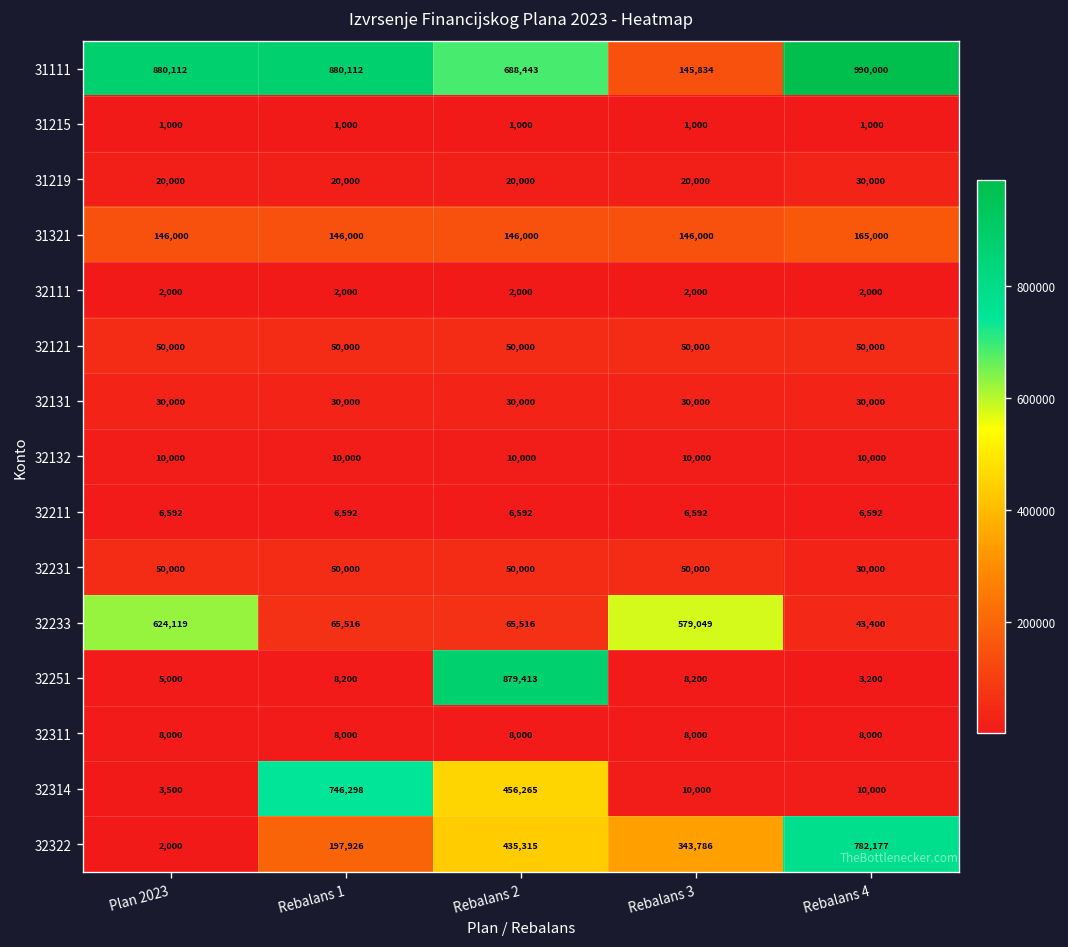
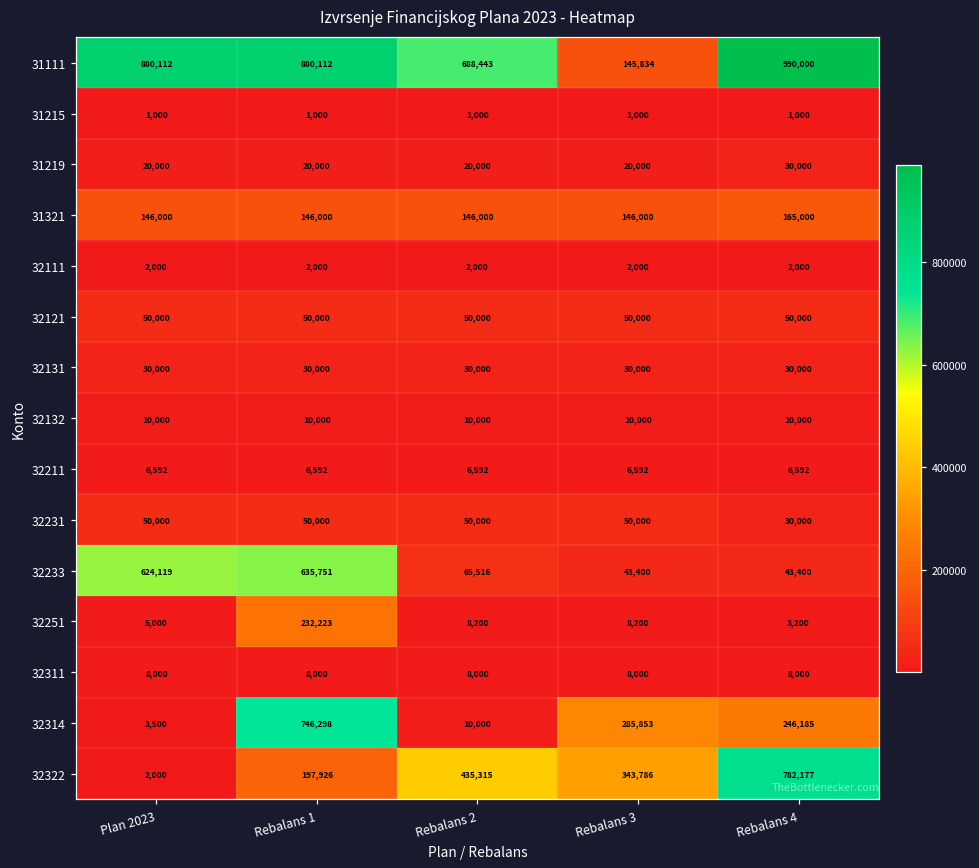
  {
    "31111": {
      "Plan 2023": "880,112",
      "Rebalans 1": "880,112",
      "Rebalans 2": "688,443",
      "Rebalans 3": "145,834",
      "Rebalans 4": "990,000"
    },
    "31215": {
      "Plan 2023": "1,000",
      "Rebalans 1": "1,000",
      "Rebalans 2": "1,000",
      "Rebalans 3": "1,000",
      "Rebalans 4": "1,000"
    },
    "31219": {
      "Plan 2023": "20,000",
      "Rebalans 1": "20,000",
      "Rebalans 2": "20,000",
      "Rebalans 3": "20,000",
      "Rebalans 4": "30,000"
    },
    "31321": {
      "Plan 2023": "146,000",
      "Rebalans 1": "146,000",
      "Rebalans 2": "146,000",
      "Rebalans 3": "146,000",
      "Rebalans 4": "165,000"
    },
    "32111": {
      "Plan 2023": "2,000",
      "Rebalans 1": "2,000",
      "Rebalans 2": "2,000",
      "Rebalans 3": "2,000",
      "Rebalans 4": "2,000"
    },
    "32121": {
      "Plan 2023": "50,000",
      "Rebalans 1": "50,000",
      "Rebalans 2": "50,000",
      "Rebalans 3": "50,000",
      "Rebalans 4": "50,000"
    },
    "32131": {
      "Plan 2023": "30,000",
      "Rebalans 1": "30,000",
      "Rebalans 2": "30,000",
      "Rebalans 3": "30,000",
      "Rebalans 4": "30,000"
    },
    "32132": {
      "Plan 2023": "10,000",
      "Rebalans 1": "10,000",
      "Rebalans 2": "10,000",
      "Rebalans 3": "10,000",
      "Rebalans 4": "10,000"
    },
    "32211": {
      "Plan 2023": "6,592",
      "Rebalans 1": "6,592",
      "Rebalans 2": "6,592",
      "Rebalans 3": "6,592",
      "Rebalans 4": "6,592"
    },
    "32231": {
      "Plan 2023": "50,000",
      "Rebalans 1": "50,000",
      "Rebalans 2": "50,000",
      "Rebalans 3": "50,000",
      "Rebalans 4": "30,000"
    },
    "32233": {
      "Plan 2023": "624,119",
-     "Rebalans 1": "65,516",
+     "Rebalans 1": "635,751",
      "Rebalans 2": "65,516",
-     "Rebalans 3": "579,049",
+     "Rebalans 3": "43,400",
      "Rebalans 4": "43,400"
    },
    "32251": {
      "Plan 2023": "5,000",
-     "Rebalans 1": "8,200",
-     "Rebalans 2": "879,413",
+     "Rebalans 1": "232,223",
+     "Rebalans 2": "8,200",
      "Rebalans 3": "8,200",
      "Rebalans 4": "3,200"
    },
    "32311": {
      "Plan 2023": "8,000",
      "Rebalans 1": "8,000",
      "Rebalans 2": "8,000",
      "Rebalans 3": "8,000",
      "Rebalans 4": "8,000"
    },
    "32314": {
      "Plan 2023": "3,500",
      "Rebalans 1": "746,298",
-     "Rebalans 2": "456,265",
-     "Rebalans 3": "10,000",
-     "Rebalans 4": "10,000"
+     "Rebalans 2": "10,000",
+     "Rebalans 3": "285,853",
+     "Rebalans 4": "246,185"
    },
    "32322": {
      "Plan 2023": "2,000",
      "Rebalans 1": "197,926",
      "Rebalans 2": "435,315",
      "Rebalans 3": "343,786"
    }
  }
